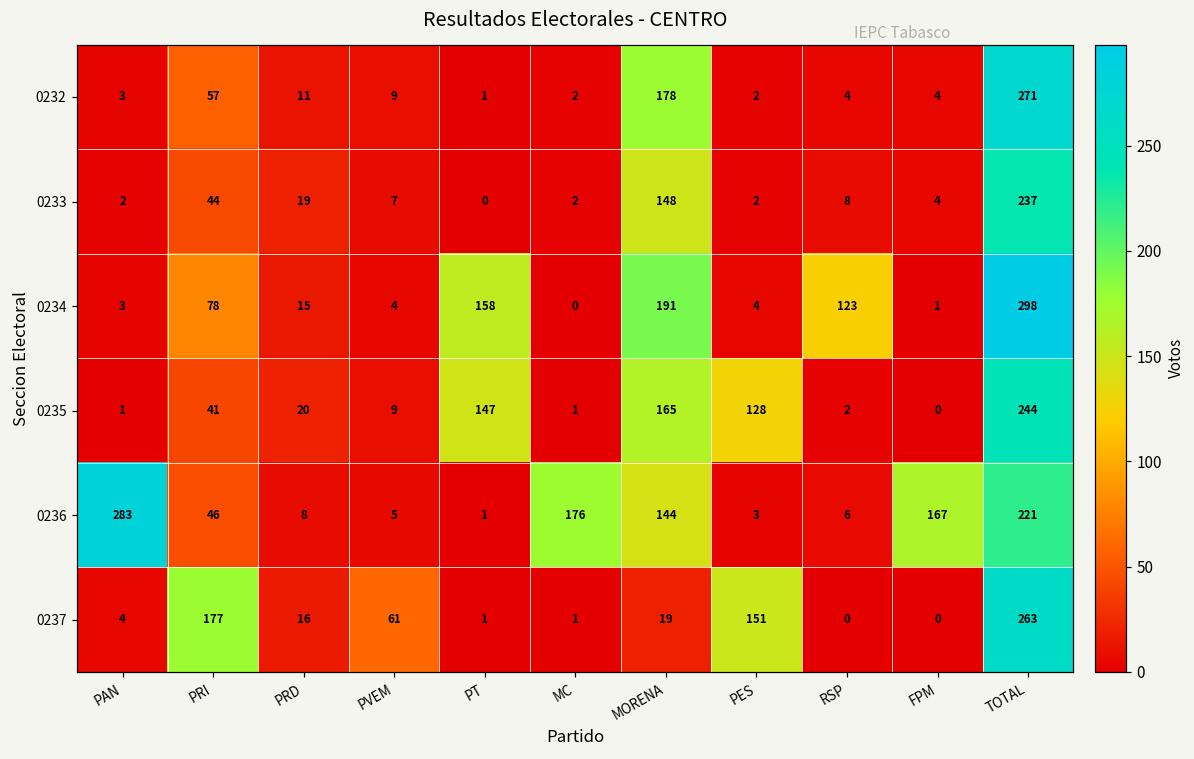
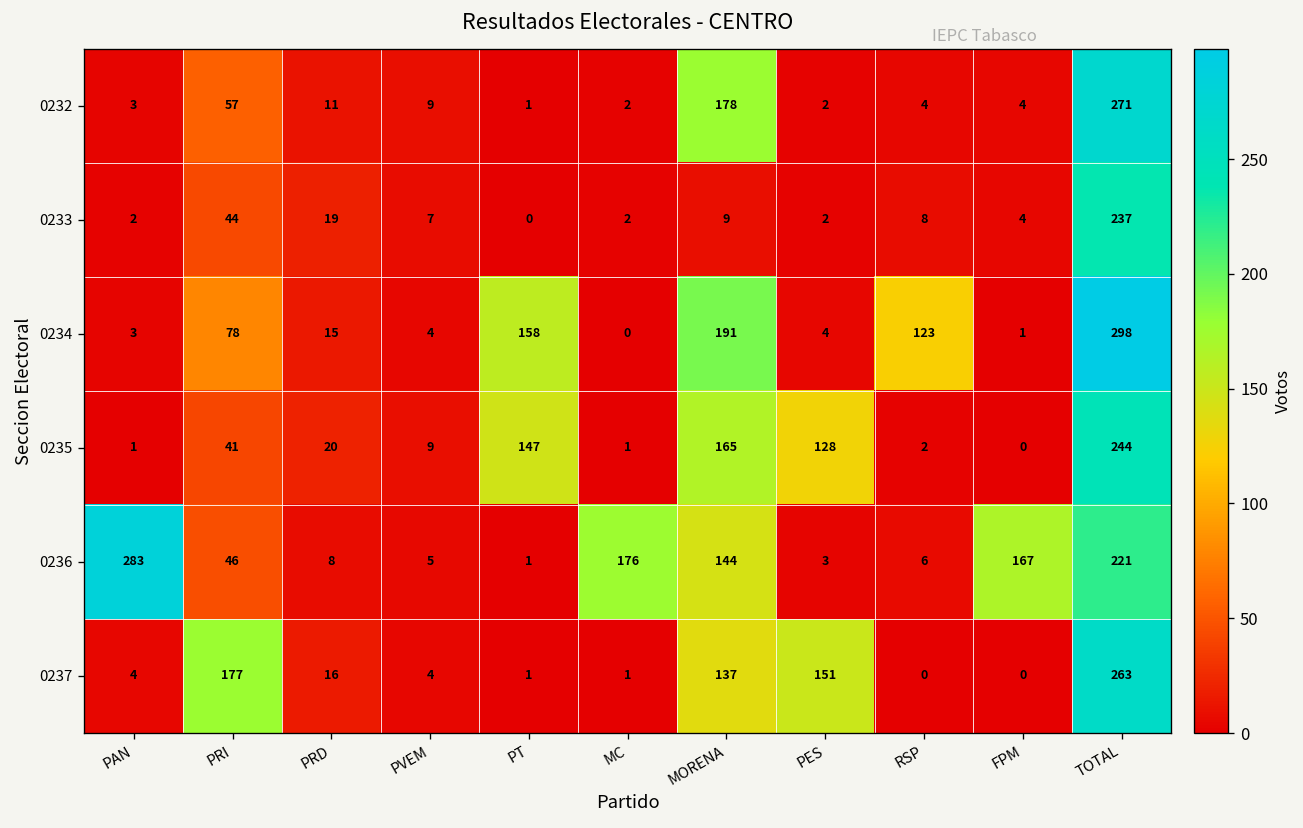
  {
    "0232": {
      "PAN": 3,
      "PRI": 57,
      "PRD": 11,
      "PVEM": 9,
      "PT": 1,
      "MC": 2,
      "MORENA": 178,
      "PES": 2,
      "RSP": 4,
      "FPM": 4,
      "TOTAL": 271
    },
    "0233": {
      "PAN": 2,
      "PRI": 44,
      "PRD": 19,
      "PVEM": 7,
      "PT": 0,
      "MC": 2,
-     "MORENA": 148,
+     "MORENA": 9,
      "PES": 2,
      "RSP": 8,
      "FPM": 4,
      "TOTAL": 237
    },
    "0234": {
      "PAN": 3,
      "PRI": 78,
      "PRD": 15,
      "PVEM": 4,
      "PT": 158,
      "MC": 0,
      "MORENA": 191,
      "PES": 4,
      "RSP": 123,
      "FPM": 1,
      "TOTAL": 298
    },
    "0235": {
      "PAN": 1,
      "PRI": 41,
      "PRD": 20,
      "PVEM": 9,
      "PT": 147,
      "MC": 1,
      "MORENA": 165,
      "PES": 128,
      "RSP": 2,
      "FPM": 0,
      "TOTAL": 244
    },
    "0236": {
      "PAN": 283,
      "PRI": 46,
      "PRD": 8,
      "PVEM": 5,
      "PT": 1,
      "MC": 176,
      "MORENA": 144,
      "PES": 3,
      "RSP": 6,
      "FPM": 167,
      "TOTAL": 221
    },
    "0237": {
      "PAN": 4,
      "PRI": 177,
      "PRD": 16,
-     "PVEM": 61,
+     "PVEM": 4,
      "PT": 1,
      "MC": 1,
-     "MORENA": 19,
+     "MORENA": 137,
      "PES": 151,
      "RSP": 0,
      "FPM": 0,
      "TOTAL": 263
    }
  }
